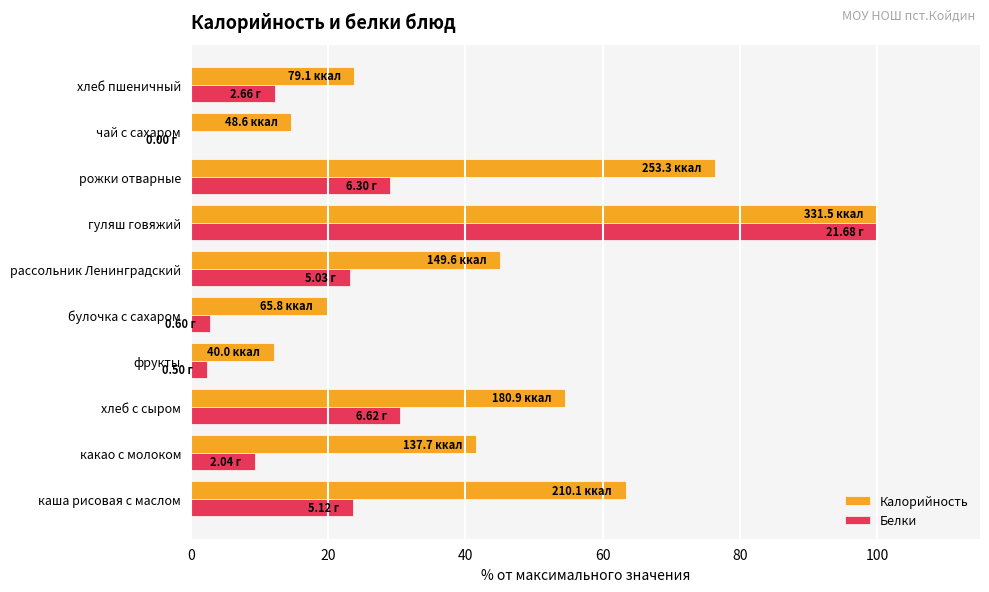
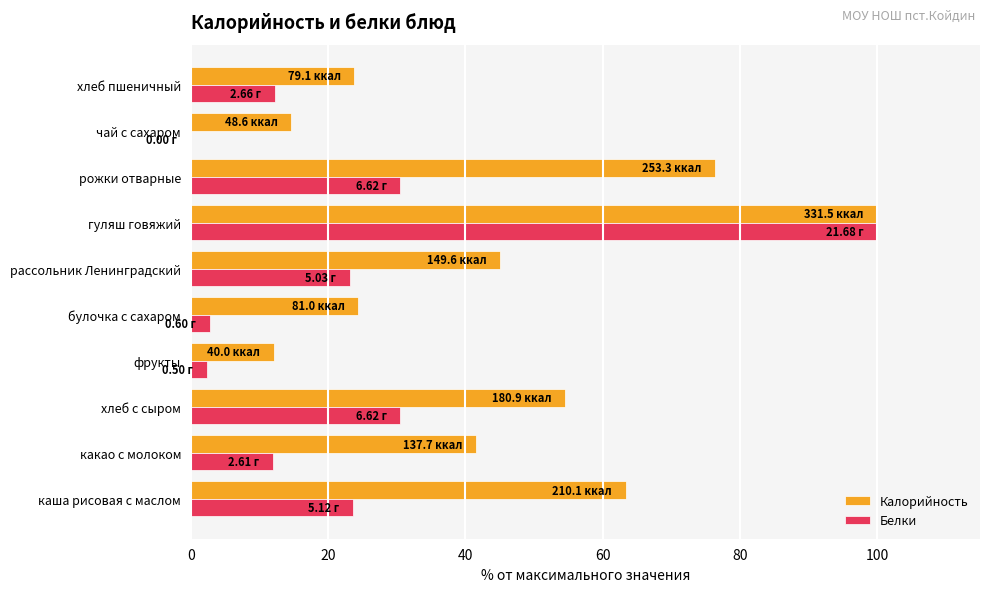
  {
    "Калорийность": {
-     "булочка с сахаром": 65.8
+     "булочка с сахаром": 81.0
    },
    "Белки": {
      "чай с сахаром": 0.00,
-     "рожки отварные": 6.30,
-     "какао с молоком": 2.04
+     "рожки отварные": 6.62,
+     "какао с молоком": 2.61
    }
  }
